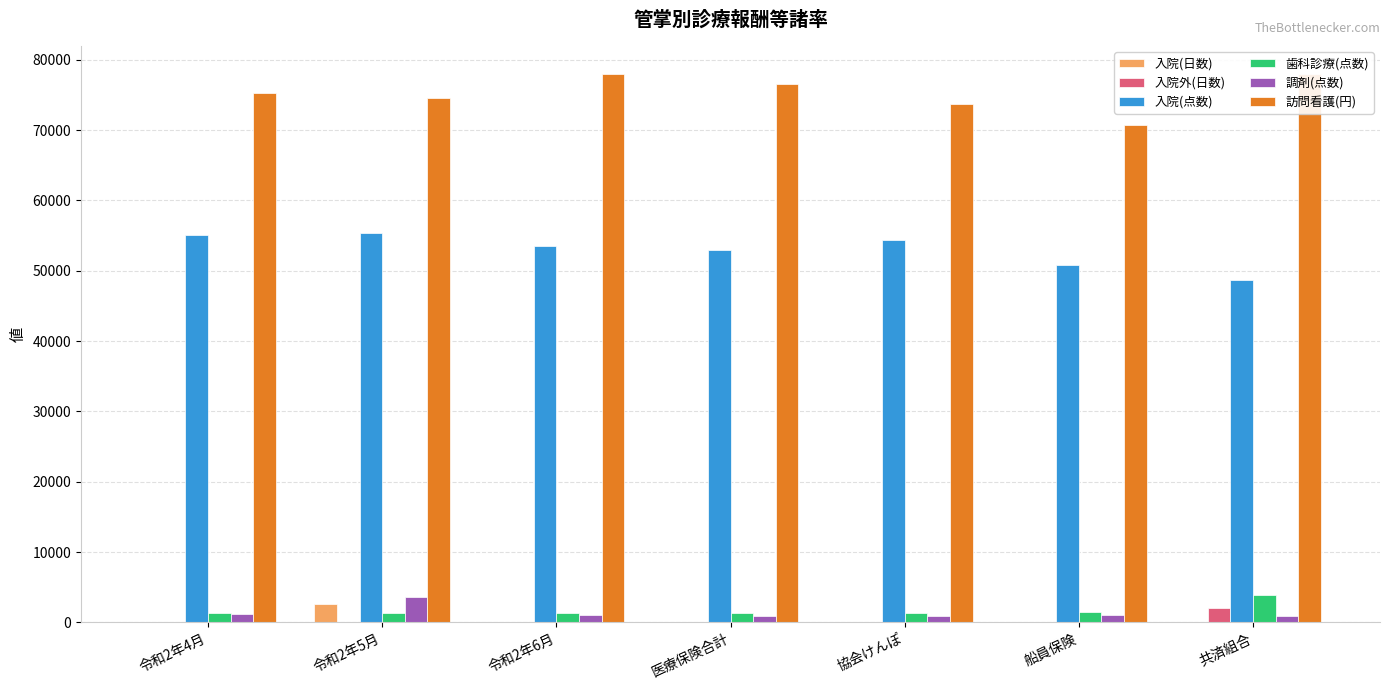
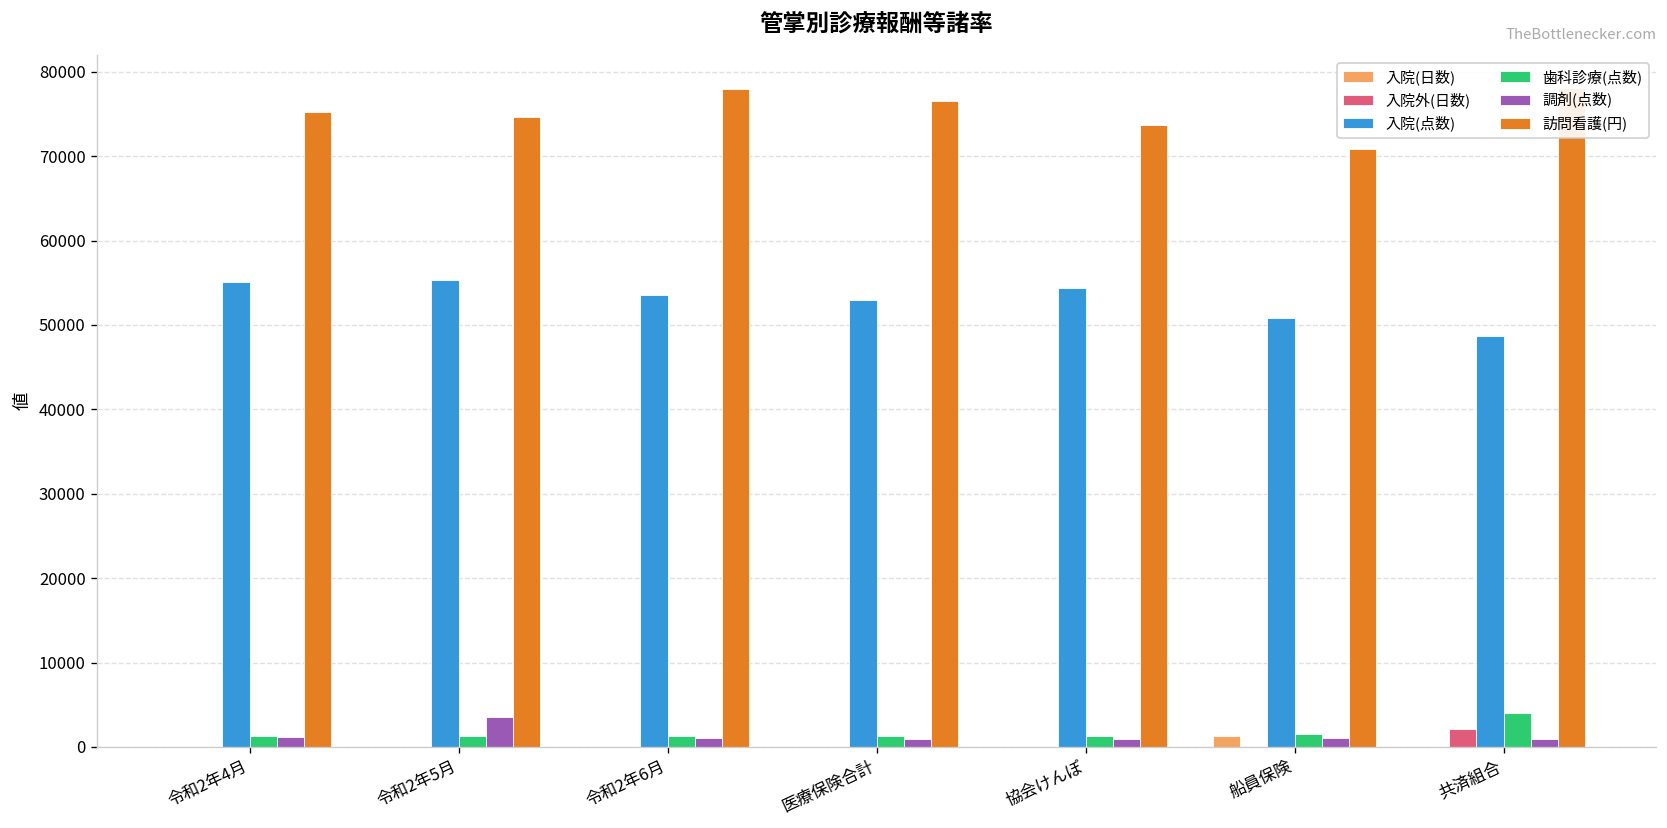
  {
    "入院(日数)": {
-     "令和2年5月": 3000,
-     "船員保険": 0
+     "令和2年5月": 0,
+     "船員保険": 1000
    },
    "入院外(日数)": {
      "共済組合": 2000
    },
    "入院(点数)": {
      "令和2年4月": 55000,
      "令和2年5月": 55000,
      "令和2年6月": 54000,
      "医療保険合計": 53000,
      "協会けんぽ": 54000,
      "船員保険": 51000,
      "共済組合": 49000
    },
    "歯科診療(点数)": {
      "令和2年4月": 1000,
      "令和2年5月": 1000,
      "令和2年6月": 1000,
      "医療保険合計": 1000,
      "協会けんぽ": 1000,
      "船員保険": 1000,
      "共済組合": 4000
    },
    "調剤(点数)": {
      "令和2年4月": 1000,
      "令和2年5月": 4000,
      "令和2年6月": 1000,
      "医療保険合計": 1000,
      "協会けんぽ": 1000,
      "船員保険": 1000,
      "共済組合": 1000
    },
    "訪問看護(円)": {
      "令和2年4月": 75000,
      "令和2年5月": 75000,
      "令和2年6月": 78000,
      "医療保険合計": 77000,
      "協会けんぽ": 74000,
      "船員保険": 71000
    }
  }
